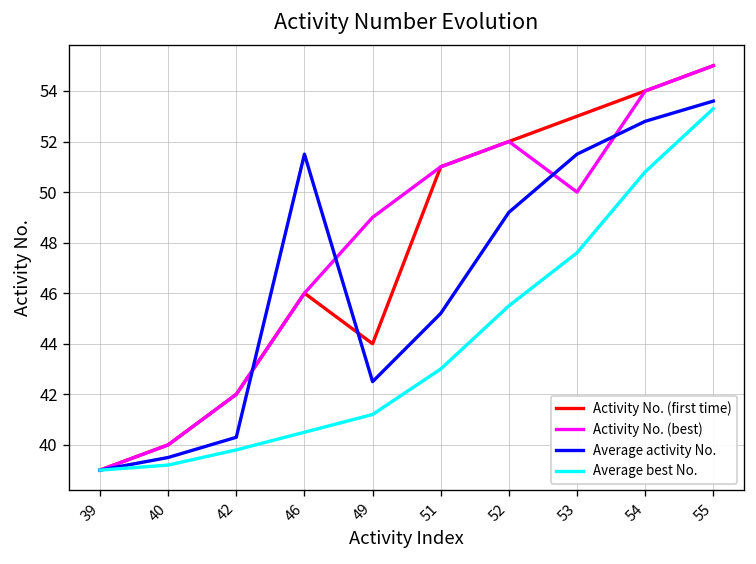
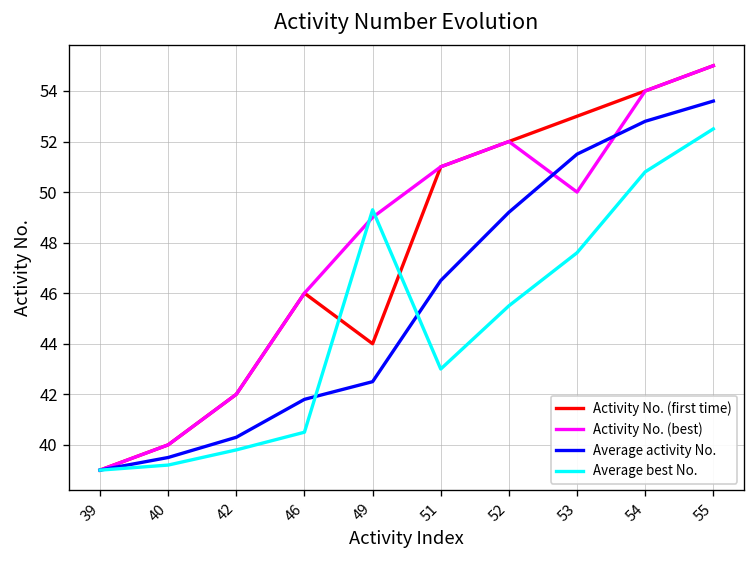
  {
    "Activity No. (first time)": {
      "49": 44.0,
      "53": 53.0
    },
    "Activity No. (best)": {
      "49": 49.0,
      "53": 50.0
    },
    "Average activity No.": {
      "40": 39.5,
      "42": 40.3,
-     "46": 51.5,
+     "46": 41.8,
      "49": 42.5,
-     "51": 45.2,
+     "51": 46.5,
      "52": 49.2,
      "53": 51.5,
      "54": 52.8,
      "55": 53.6
    },
    "Average best No.": {
      "40": 39.2,
      "42": 39.8,
      "46": 40.5,
-     "49": 41.2,
+     "49": 49.3,
      "51": 43.0,
      "52": 45.5,
      "53": 47.6,
      "54": 50.8,
-     "55": 53.3
+     "55": 52.5
    }
  }
